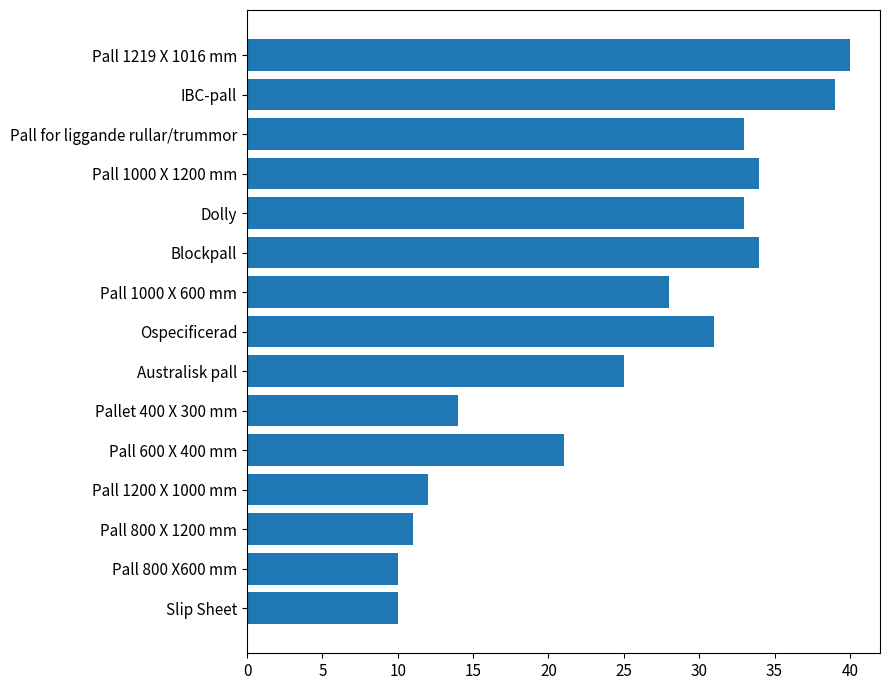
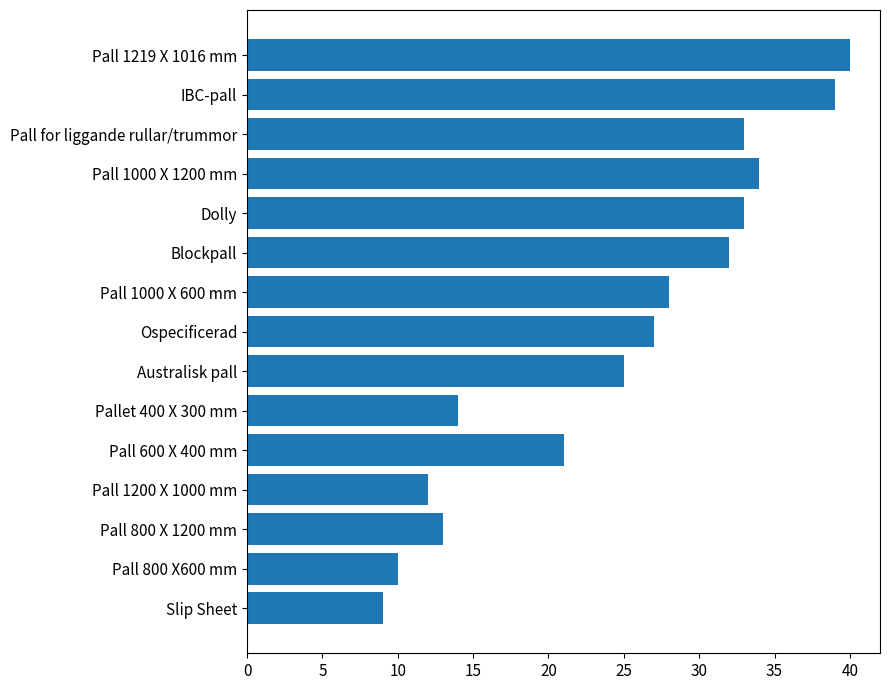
  {
    "Pall 1219 X 1016 mm": 40,
    "IBC-pall": 39,
    "Pall for liggande rullar/trummor": 33,
    "Pall 1000 X 1200 mm": 34,
    "Dolly": 33,
-   "Blockpall": 34,
+   "Blockpall": 32,
    "Pall 1000 X 600 mm": 28,
-   "Ospecificerad": 31,
+   "Ospecificerad": 27,
    "Australisk pall": 25,
    "Pallet 400 X 300 mm": 14,
    "Pall 600 X 400 mm": 21,
    "Pall 1200 X 1000 mm": 12,
-   "Pall 800 X 1200 mm": 11,
+   "Pall 800 X 1200 mm": 13,
    "Pall 800 X600 mm": 10,
-   "Slip Sheet": 10
+   "Slip Sheet": 9
  }
